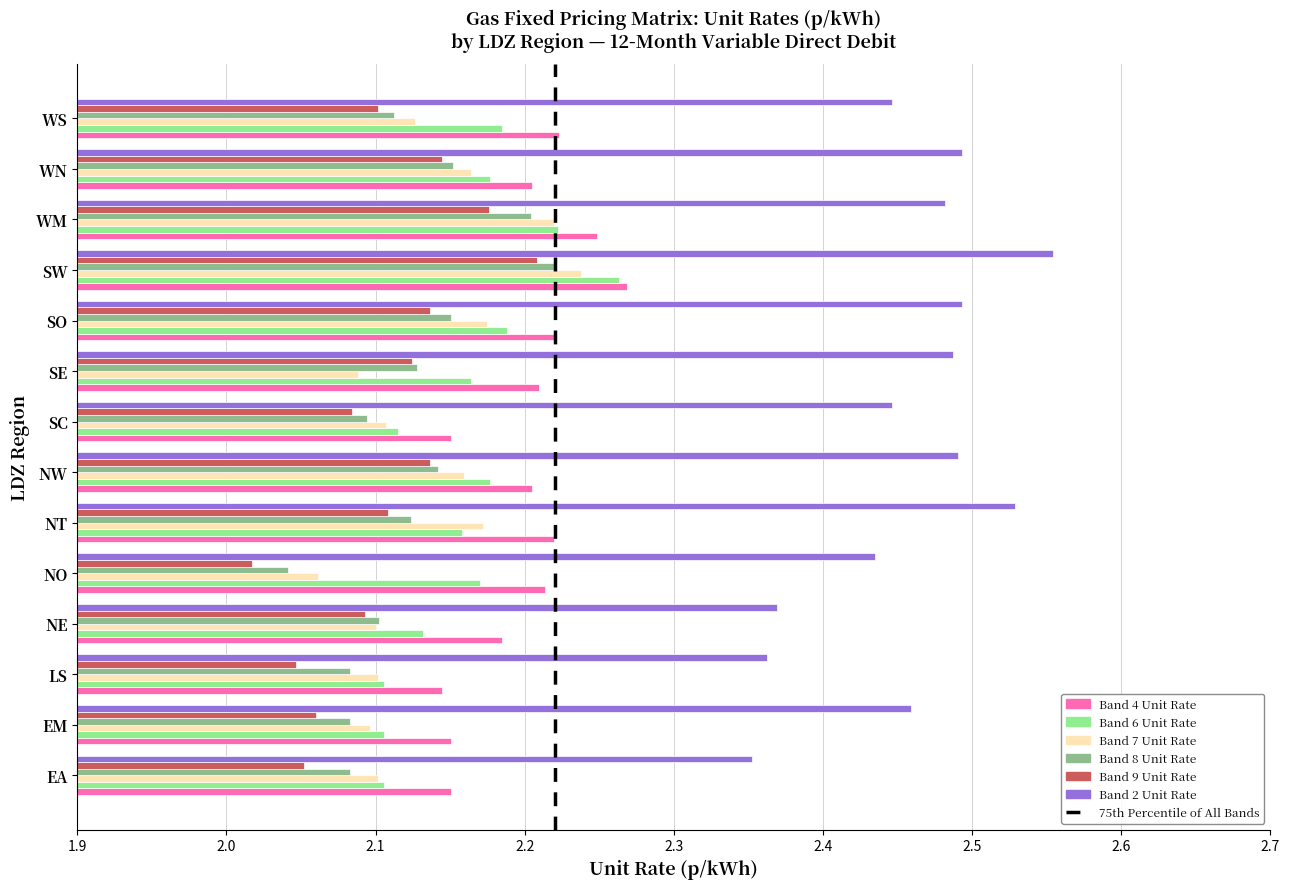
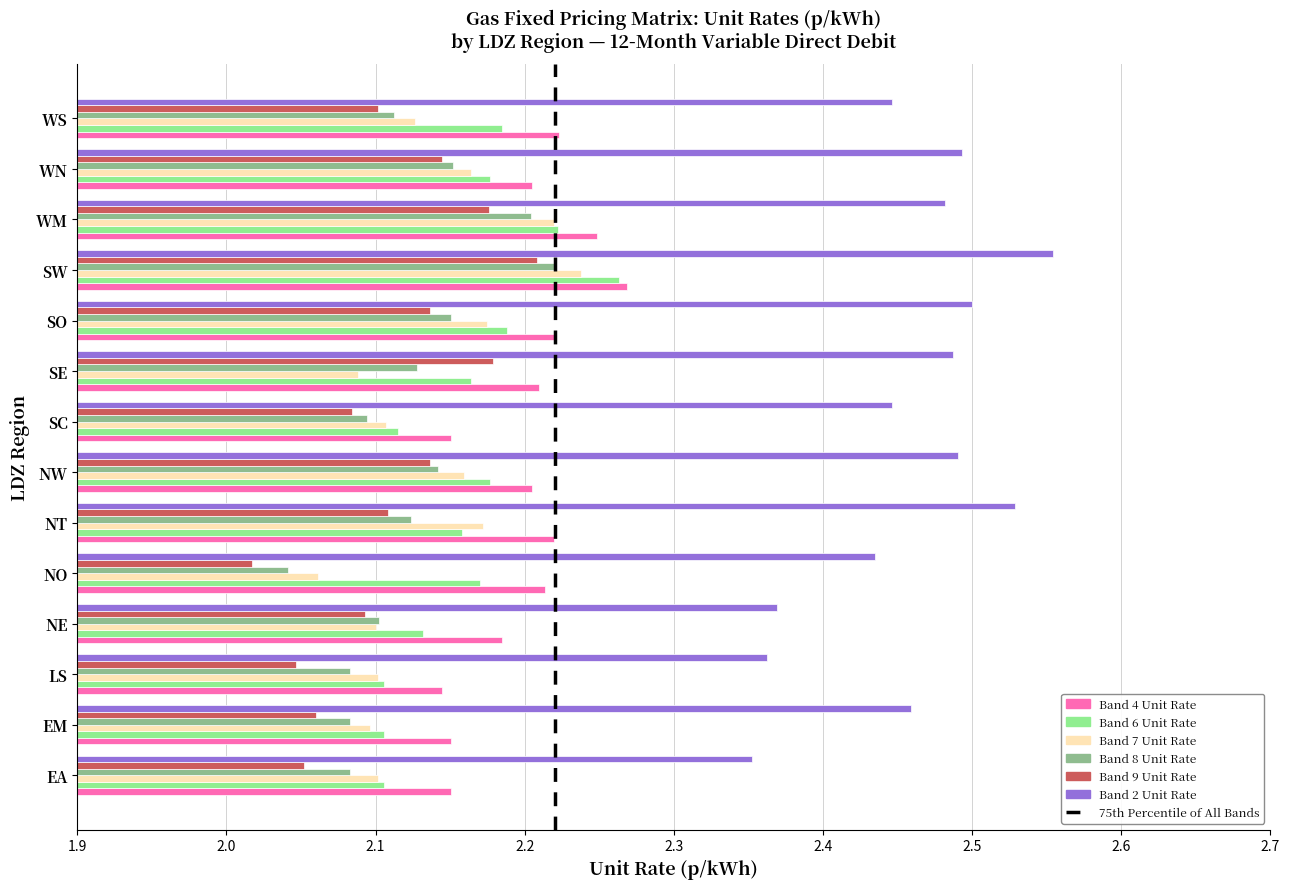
  {
    "Band 4 Unit Rate": {
      "WS": 2.223,
      "WN": 2.205,
      "WM": 2.249,
      "SW": 2.269,
      "SO": 2.219,
      "SE": 2.210,
      "SC": 2.151,
      "NW": 2.205,
      "NT": 2.219,
      "NO": 2.214,
      "NE": 2.185,
      "LS": 2.145,
      "EM": 2.151,
      "EA": 2.151
    },
    "Band 7 Unit Rate": {
      "WS": 2.127,
      "WN": 2.164,
      "WM": 2.220,
      "SW": 2.238,
      "SO": 2.175,
      "SE": 2.088,
      "SC": 2.107,
      "NW": 2.159,
      "NT": 2.172,
      "NO": 2.061,
      "NE": 2.100,
      "LS": 2.102,
      "EM": 2.096,
      "EA": 2.102
    },
    "Band 9 Unit Rate": {
      "WS": 2.101,
      "WN": 2.144,
      "WM": 2.176,
      "SW": 2.208,
      "SO": 2.136,
-     "SE": 2.124,
+     "SE": 2.179,
      "SC": 2.084,
      "NW": 2.137,
      "NT": 2.108,
      "NO": 2.017,
      "NE": 2.093,
      "LS": 2.047,
      "EM": 2.060,
      "EA": 2.052
    },
    "Band 2 Unit Rate": {
      "WS": 2.446,
      "WN": 2.493,
      "WM": 2.482,
      "SW": 2.554,
-     "SO": 2.493,
+     "SO": 2.500,
      "SE": 2.487,
      "SC": 2.446,
      "NW": 2.491,
      "NT": 2.529,
      "NO": 2.435,
      "NE": 2.369,
      "LS": 2.362,
      "EM": 2.459,
      "EA": 2.353
    }
  }
